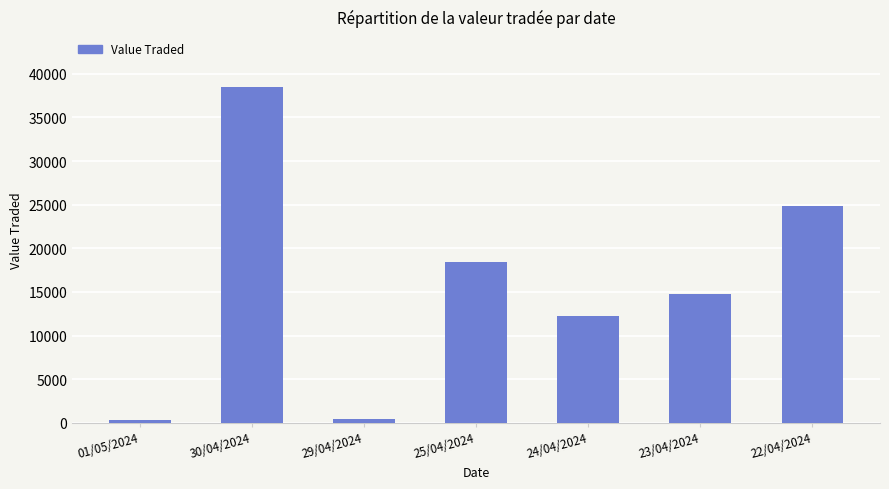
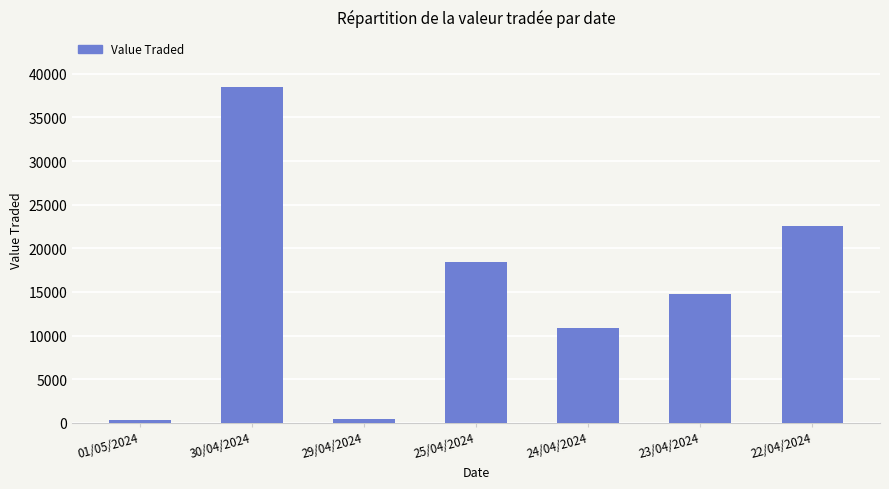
  {
    "01/05/2024": 0,
    "30/04/2024": 38000,
    "29/04/2024": 0,
    "25/04/2024": 18000,
-   "24/04/2024": 12000,
+   "24/04/2024": 11000,
    "23/04/2024": 15000,
-   "22/04/2024": 25000
+   "22/04/2024": 23000
  }
